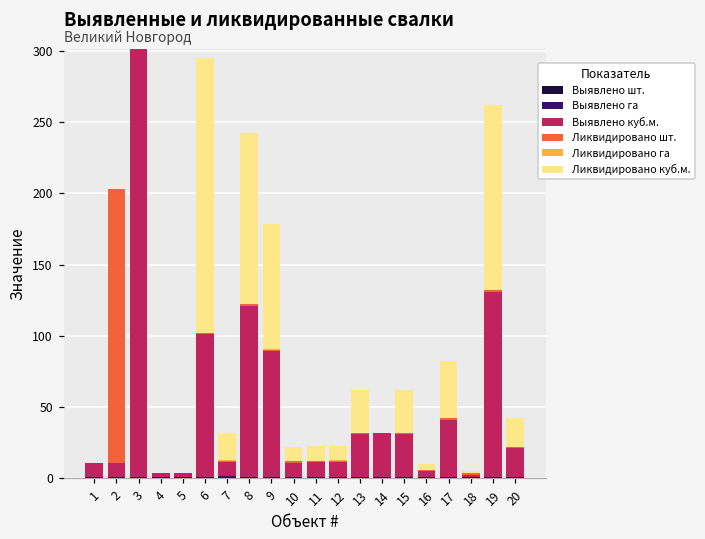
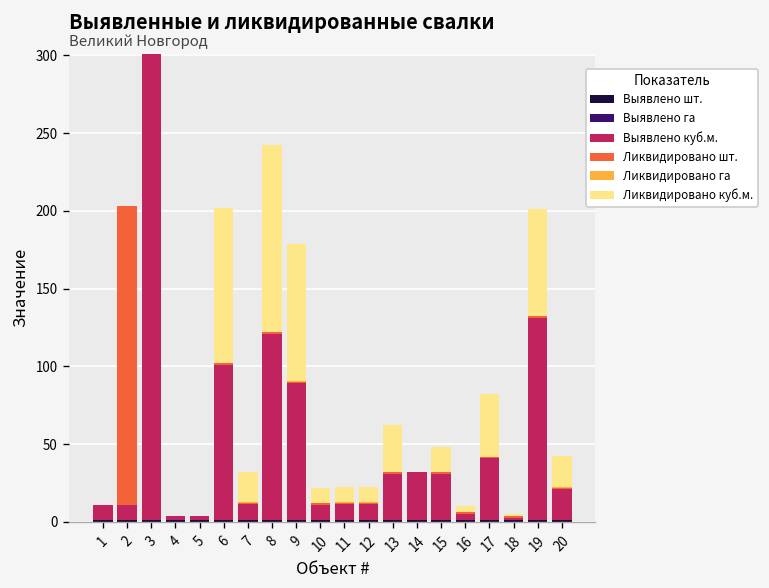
  {
    "Выявлено куб.м.": {
      "1": 10,
      "2": 10,
      "3": 300,
      "4": 3,
      "5": 3,
      "6": 100,
      "7": 10,
      "8": 120,
      "9": 88,
      "10": 10,
      "11": 10,
      "12": 10,
      "13": 30,
      "14": 31,
      "15": 30,
      "16": 4,
      "17": 40,
      "19": 130,
      "20": 20
    },
    "Ликвидировано шт.": {
      "1": 0,
      "2": 192,
      "3": 0,
      "4": 0,
      "5": 0,
      "14": 0
    },
    "Ликвидировано га": {
      "1": 0,
      "2": 0,
      "3": 0,
      "4": 0,
      "5": 0,
      "14": 0
    },
    "Ликвидировано куб.м.": {
      "1": 0,
      "2": 0,
      "3": 0,
      "4": 0,
      "5": 0,
-     "6": 193,
+     "6": 100,
      "7": 19,
      "8": 120,
      "9": 88,
      "10": 10,
      "11": 10,
      "12": 10,
      "13": 30,
      "14": 0,
-     "15": 30,
+     "15": 16,
      "16": 4,
      "17": 40,
-     "19": 130,
+     "19": 69,
      "20": 20
    }
  }
